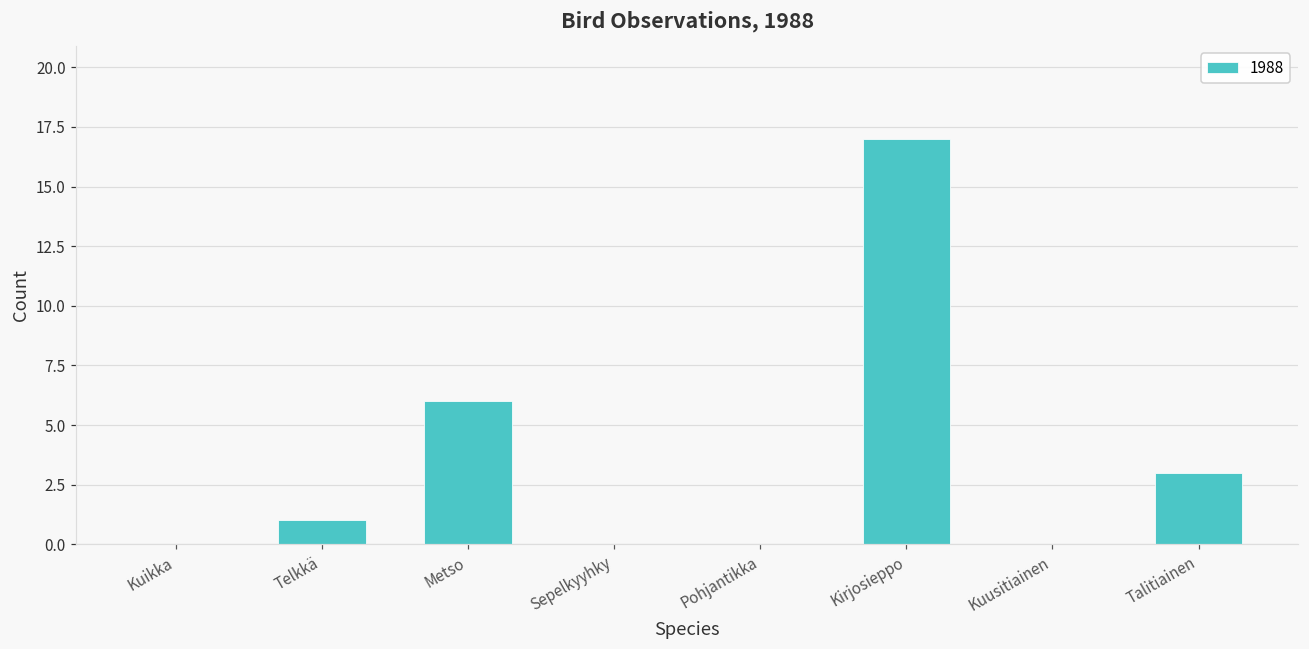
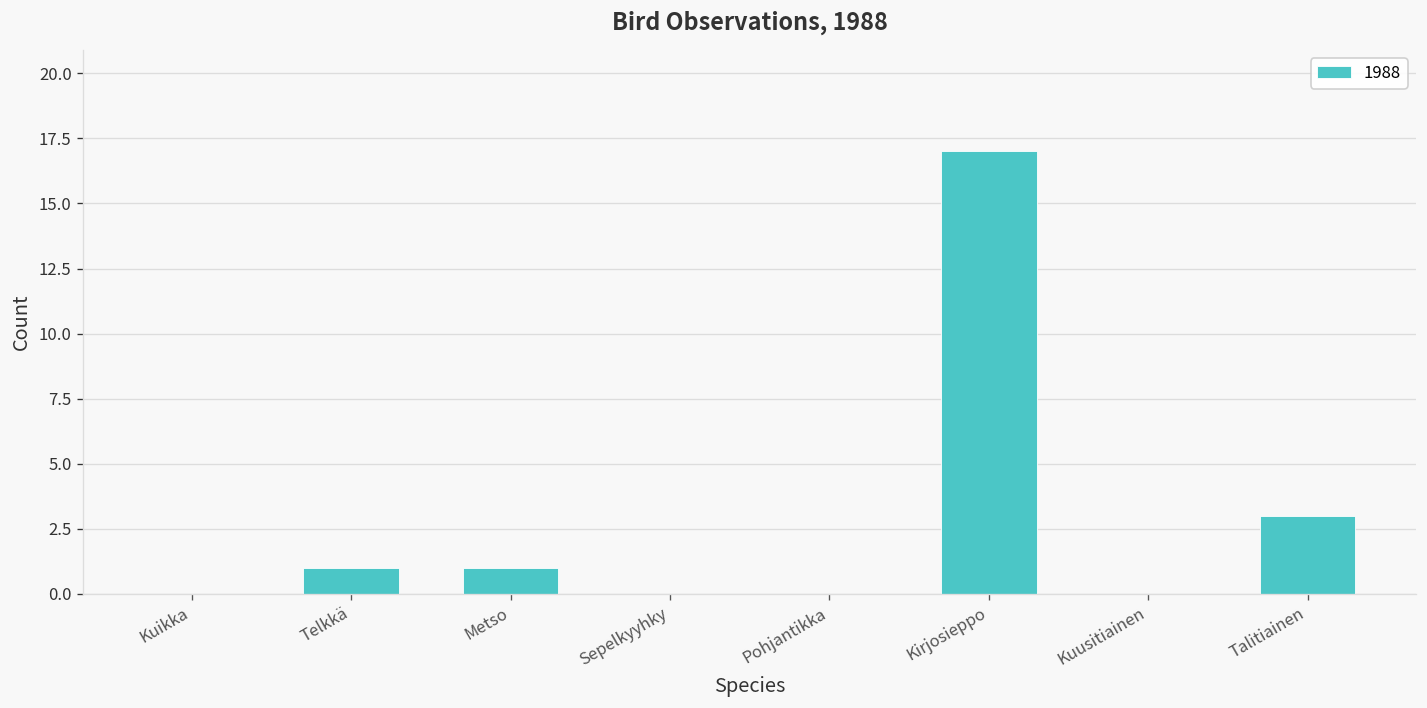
  {
    "Kuikka": 0,
    "Telkkä": 1,
-   "Metso": 6,
+   "Metso": 1,
    "Sepelkyyhky": 0,
    "Pohjantikka": 0,
    "Kirjosieppo": 17,
    "Kuusitiainen": 0,
    "Talitiainen": 3
  }
